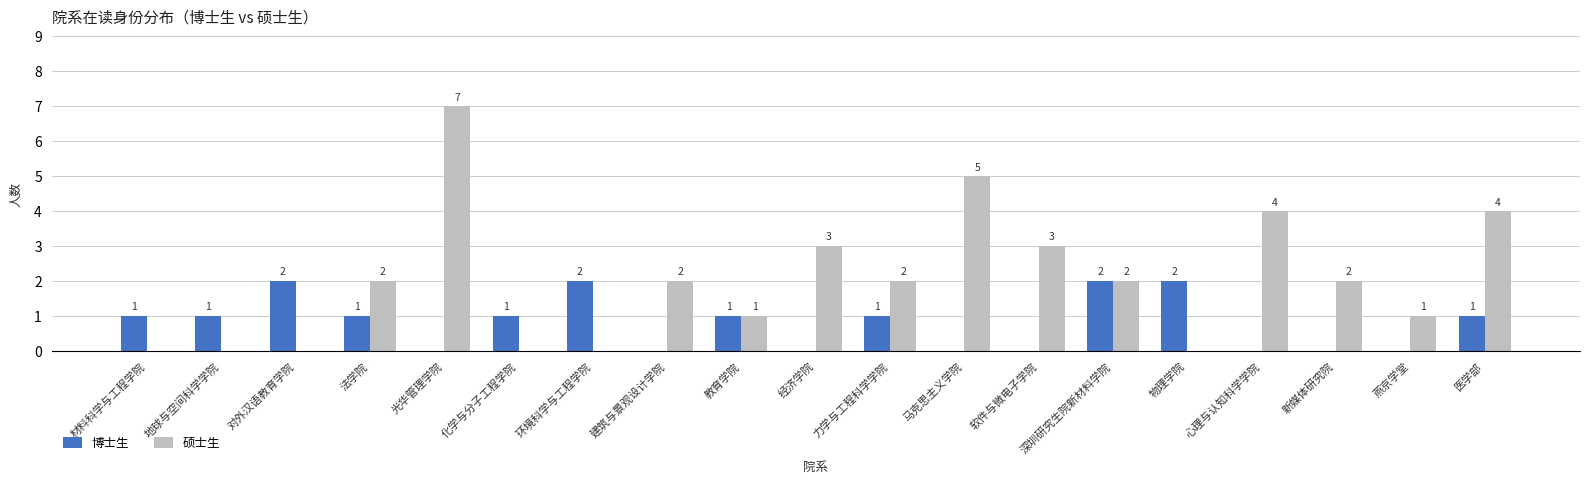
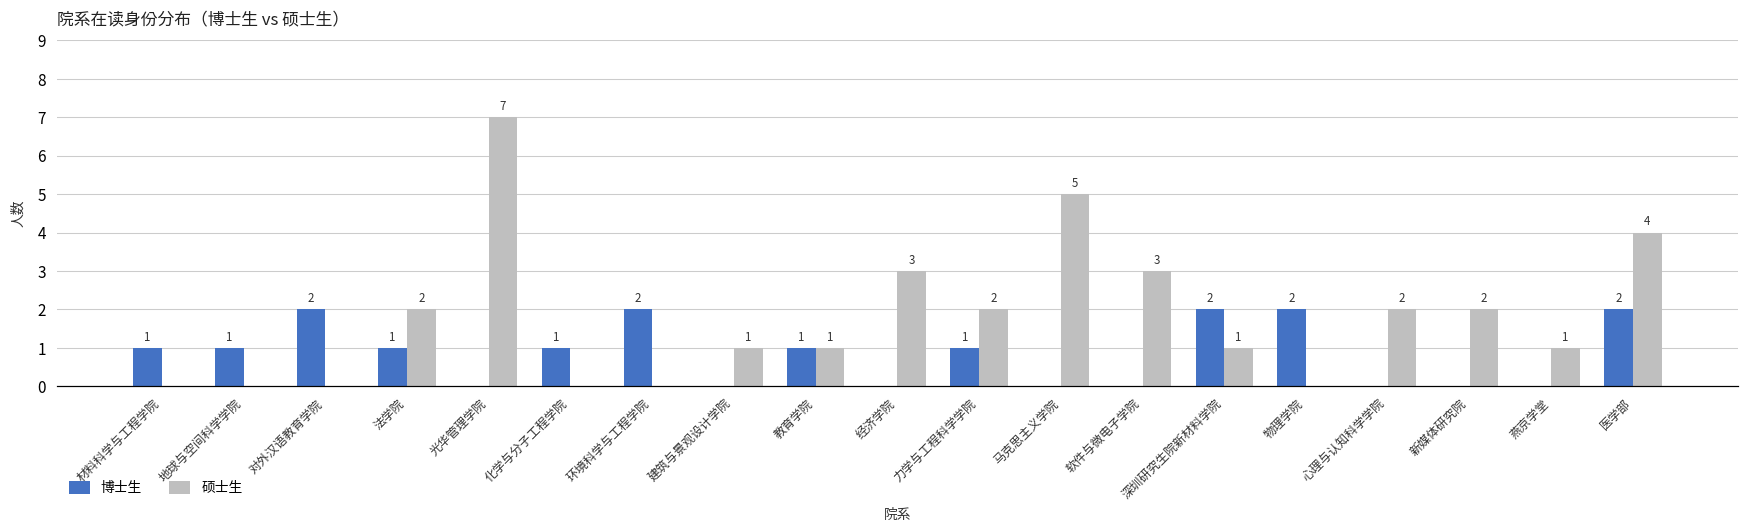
  {
    "博士生": {
      "材料科学与工程学院": 1,
      "地球与空间科学学院": 1,
      "对外汉语教育学院": 2,
      "法学院": 1,
      "化学与分子工程学院": 1,
      "环境科学与工程学院": 2,
      "教育学院": 1,
      "力学与工程科学学院": 1,
      "深圳研究生院新材料学院": 2,
      "物理学院": 2,
-     "医学部": 1
+     "医学部": 2
    },
    "硕士生": {
      "法学院": 2,
      "光华管理学院": 7,
-     "建筑与景观设计学院": 2,
+     "建筑与景观设计学院": 1,
      "教育学院": 1,
      "经济学院": 3,
      "力学与工程科学学院": 2,
      "马克思主义学院": 5,
      "软件与微电子学院": 3,
-     "深圳研究生院新材料学院": 2,
-     "心理与认知科学学院": 4,
+     "深圳研究生院新材料学院": 1,
+     "心理与认知科学学院": 2,
      "新媒体研究院": 2,
      "燕京学堂": 1,
      "医学部": 4
    }
  }
